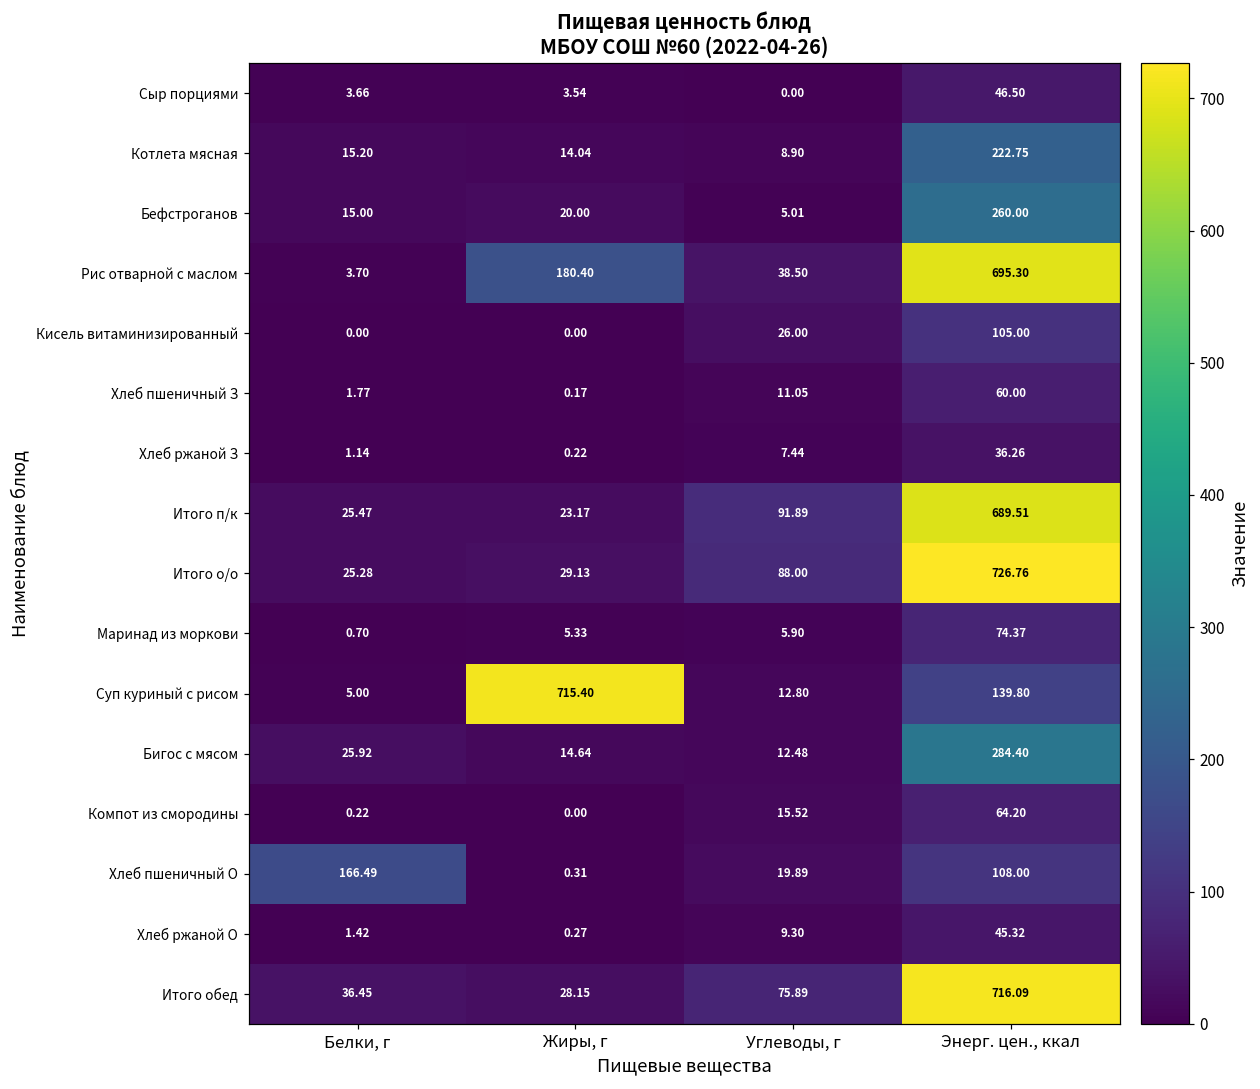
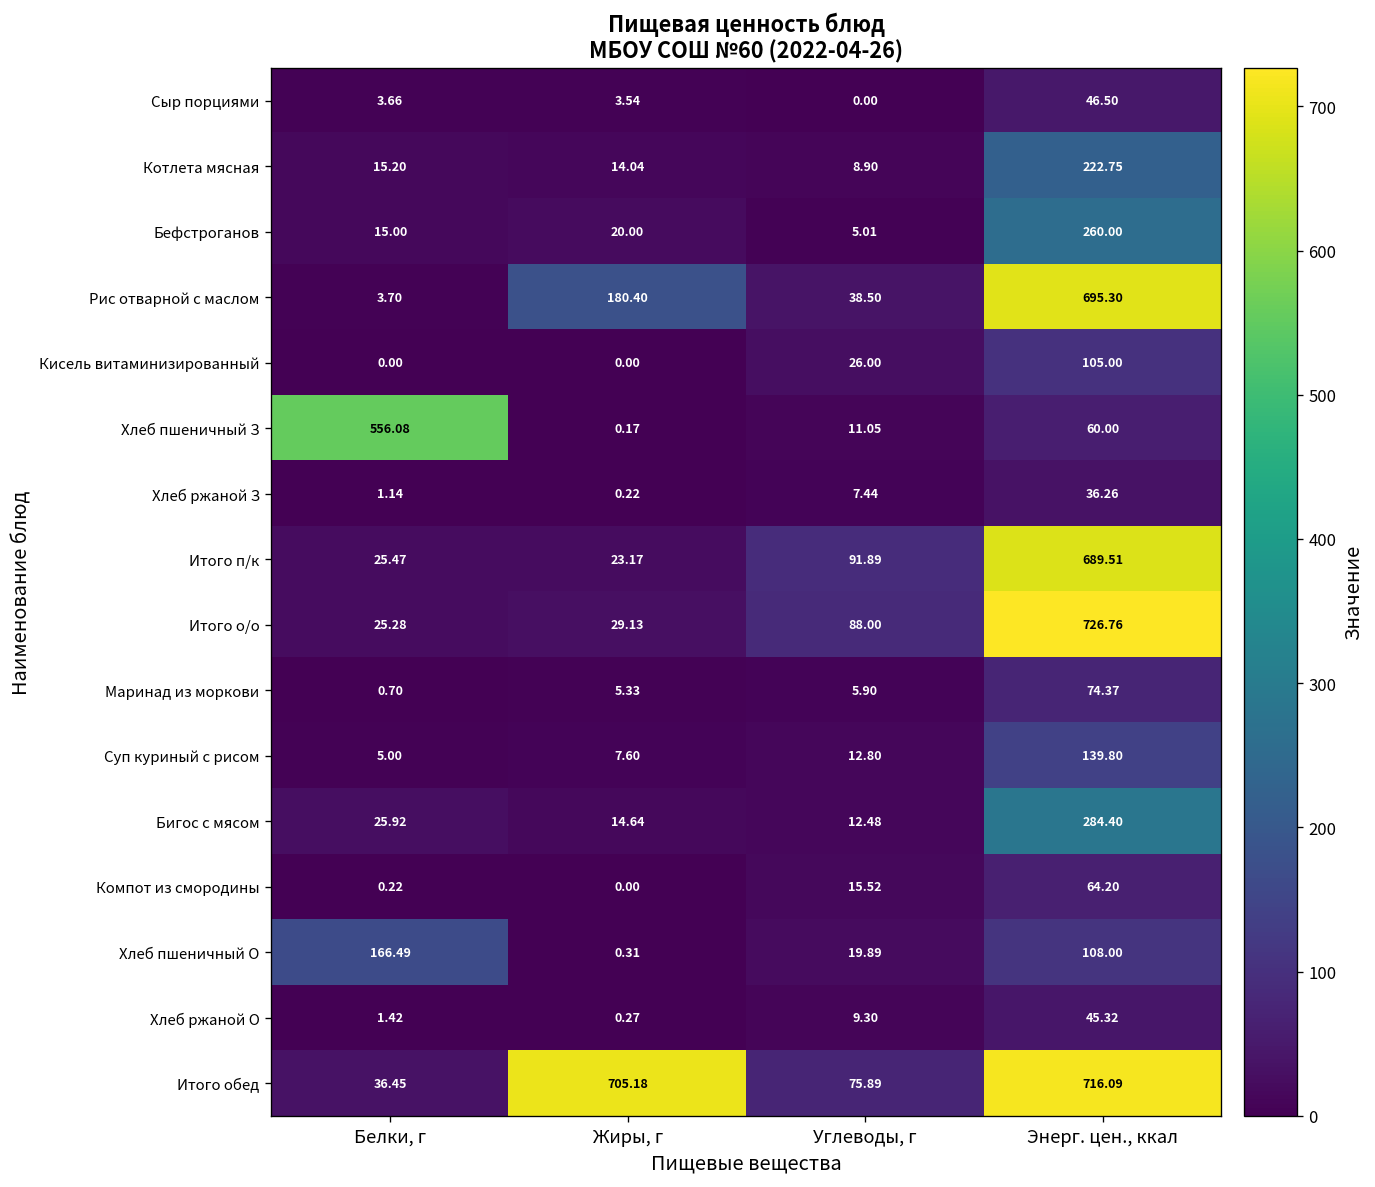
  {
    "Сыр порциями": {
      "Белки, г": 3.66,
      "Жиры, г": 3.54,
      "Углеводы, г": 0.00,
      "Энерг. цен., ккал": 46.50
    },
    "Котлета мясная": {
      "Белки, г": 15.20,
      "Жиры, г": 14.04,
      "Углеводы, г": 8.90,
      "Энерг. цен., ккал": 222.75
    },
    "Бефстроганов": {
      "Белки, г": 15.00,
      "Жиры, г": 20.00,
      "Углеводы, г": 5.01,
      "Энерг. цен., ккал": 260.00
    },
    "Рис отварной с маслом": {
      "Белки, г": 3.70,
      "Жиры, г": 180.40,
      "Углеводы, г": 38.50,
      "Энерг. цен., ккал": 695.30
    },
    "Кисель витаминизированный": {
      "Белки, г": 0.00,
      "Жиры, г": 0.00,
      "Углеводы, г": 26.00,
      "Энерг. цен., ккал": 105.00
    },
    "Хлеб пшеничный З": {
-     "Белки, г": 1.77,
+     "Белки, г": 556.08,
      "Жиры, г": 0.17,
      "Углеводы, г": 11.05,
      "Энерг. цен., ккал": 60.00
    },
    "Хлеб ржаной З": {
      "Белки, г": 1.14,
      "Жиры, г": 0.22,
      "Углеводы, г": 7.44,
      "Энерг. цен., ккал": 36.26
    },
    "Итого п/к": {
      "Белки, г": 25.47,
      "Жиры, г": 23.17,
      "Углеводы, г": 91.89,
      "Энерг. цен., ккал": 689.51
    },
    "Итого о/о": {
      "Белки, г": 25.28,
      "Жиры, г": 29.13,
      "Углеводы, г": 88.00,
      "Энерг. цен., ккал": 726.76
    },
    "Маринад из моркови": {
      "Белки, г": 0.70,
      "Жиры, г": 5.33,
      "Углеводы, г": 5.90,
      "Энерг. цен., ккал": 74.37
    },
    "Суп куриный с рисом": {
      "Белки, г": 5.00,
-     "Жиры, г": 715.40,
+     "Жиры, г": 7.60,
      "Углеводы, г": 12.80,
      "Энерг. цен., ккал": 139.80
    },
    "Бигос с мясом": {
      "Белки, г": 25.92,
      "Жиры, г": 14.64,
      "Углеводы, г": 12.48,
      "Энерг. цен., ккал": 284.40
    },
    "Компот из смородины": {
      "Белки, г": 0.22,
      "Жиры, г": 0.00,
      "Углеводы, г": 15.52,
      "Энерг. цен., ккал": 64.20
    },
    "Хлеб пшеничный О": {
      "Белки, г": 166.49,
      "Жиры, г": 0.31,
      "Углеводы, г": 19.89,
      "Энерг. цен., ккал": 108.00
    },
    "Хлеб ржаной О": {
      "Белки, г": 1.42,
      "Жиры, г": 0.27,
      "Углеводы, г": 9.30,
      "Энерг. цен., ккал": 45.32
    },
    "Итого обед": {
      "Белки, г": 36.45,
-     "Жиры, г": 28.15,
+     "Жиры, г": 705.18,
      "Углеводы, г": 75.89,
      "Энерг. цен., ккал": 716.09
    }
  }
